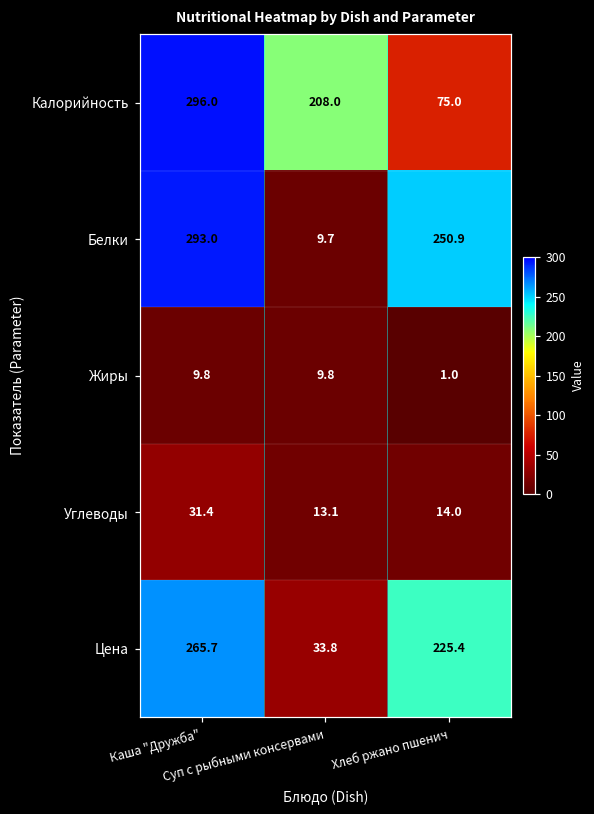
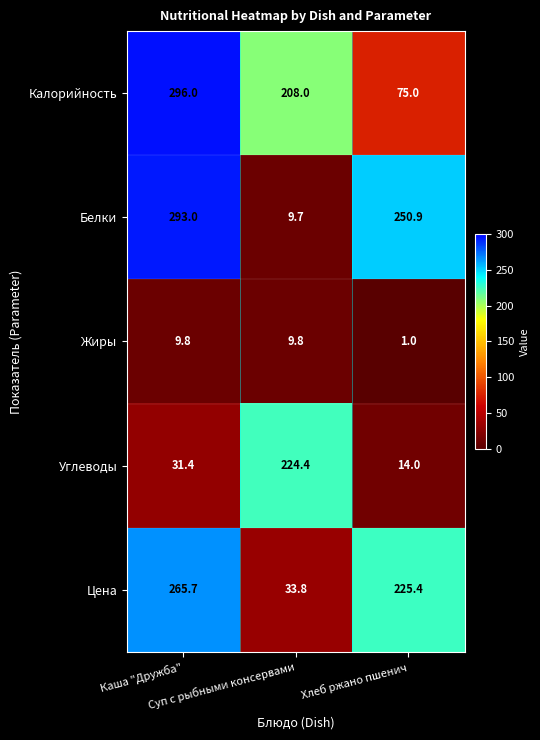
  {
    "Калорийность": {
      "Каша \"Дружба\"": 296.0,
      "Суп с рыбными консервами": 208.0,
      "Хлеб ржано пшенич": 75.0
    },
    "Белки": {
      "Каша \"Дружба\"": 293.0,
      "Суп с рыбными консервами": 9.7,
      "Хлеб ржано пшенич": 250.9
    },
    "Жиры": {
      "Каша \"Дружба\"": 9.8,
      "Суп с рыбными консервами": 9.8,
      "Хлеб ржано пшенич": 1.0
    },
    "Углеводы": {
      "Каша \"Дружба\"": 31.4,
-     "Суп с рыбными консервами": 13.1,
+     "Суп с рыбными консервами": 224.4,
      "Хлеб ржано пшенич": 14.0
    },
    "Цена": {
      "Каша \"Дружба\"": 265.7,
      "Суп с рыбными консервами": 33.8,
      "Хлеб ржано пшенич": 225.4
    }
  }
